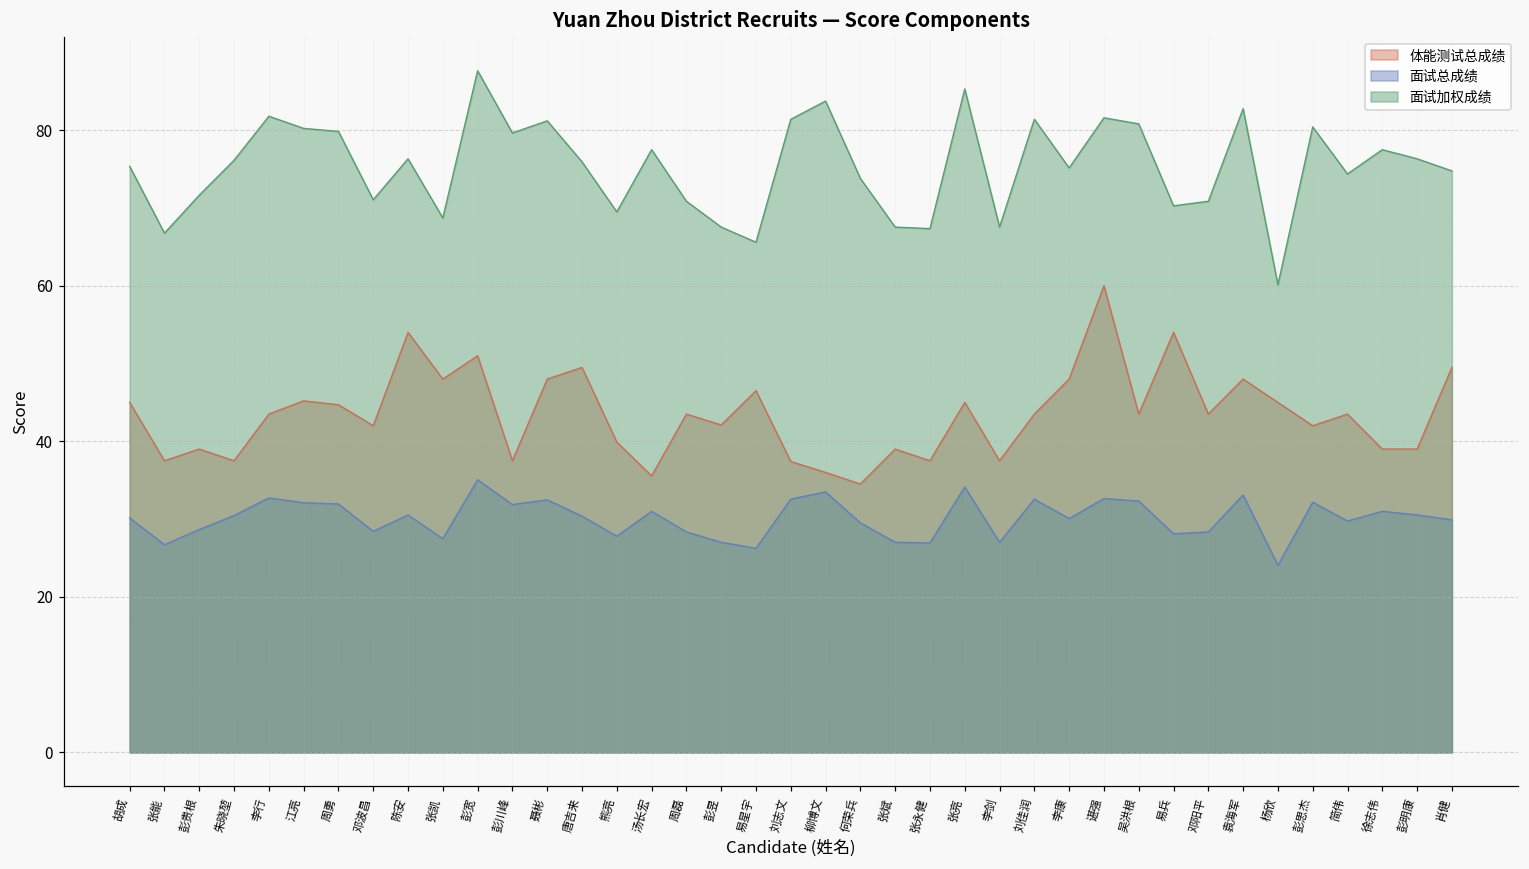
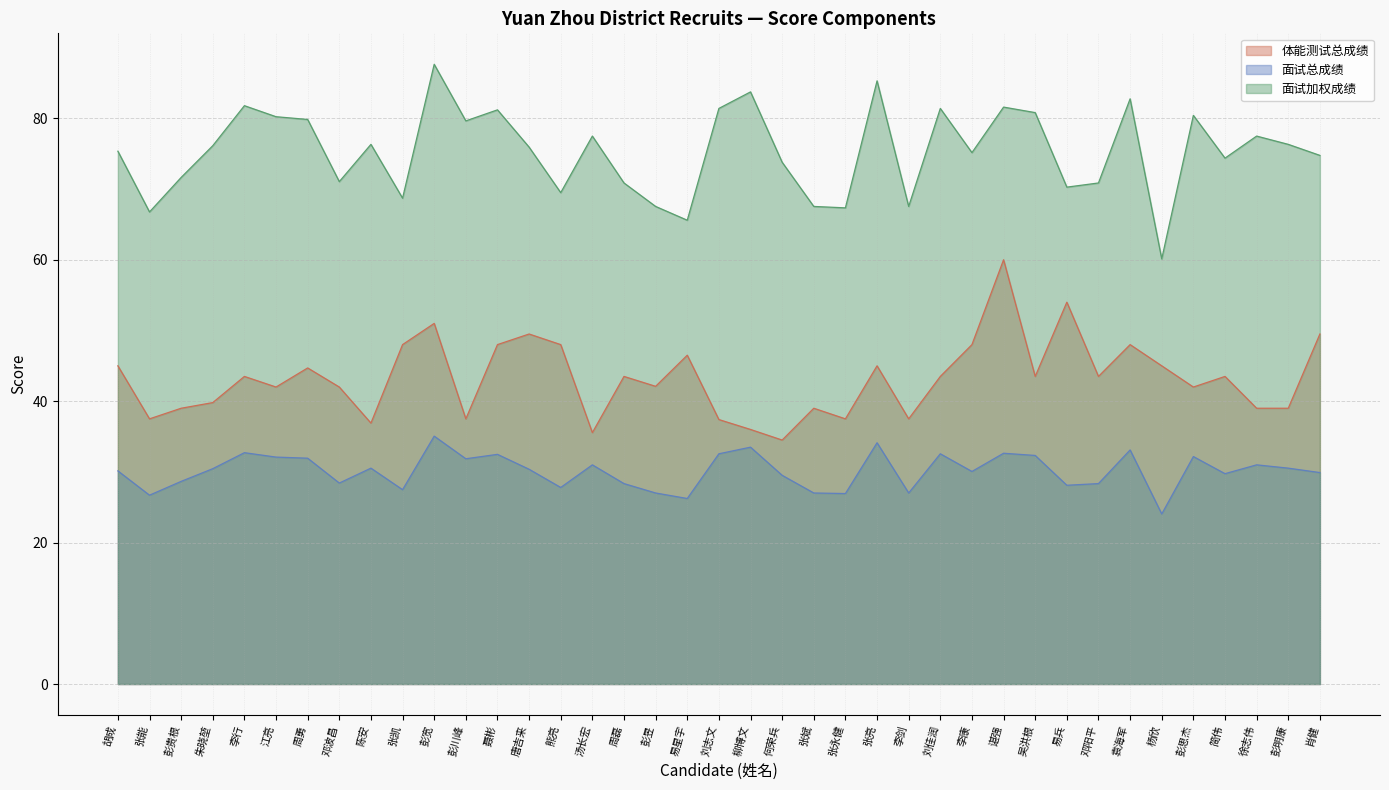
  {
    "体能测试总成绩": {
      "胡成": 45,
      "张能": 38,
      "彭贵根": 39,
-     "朱晓堃": 38,
+     "朱晓堃": 40,
      "李行": 44,
-     "江亮": 45,
+     "江亮": 42,
      "周勇": 45,
      "邓波昌": 42,
-     "陈安": 54,
+     "陈安": 37,
      "张凯": 48,
      "彭宽": 51,
      "彭川峰": 38,
      "聂彬": 48,
      "唐吉来": 50,
-     "熊亮": 40,
+     "熊亮": 48,
      "汤长宏": 36,
      "周磊": 44,
      "彭昱": 42,
      "易星宇": 47,
      "刘志文": 37,
      "柳博文": 36,
      "何荣兵": 35,
      "张斌": 39,
      "张永健": 38,
      "张亮": 45,
      "李剑": 38,
      "刘佳润": 44,
      "李康": 48,
      "谌强": 60,
      "吴洪根": 44,
      "易兵": 54,
      "邓阳平": 44,
      "袁海军": 48,
      "杨欣": 45,
      "彭思杰": 42,
      "简伟": 44,
      "徐志伟": 39,
      "彭明康": 39,
      "肖健": 50
    }
  }
